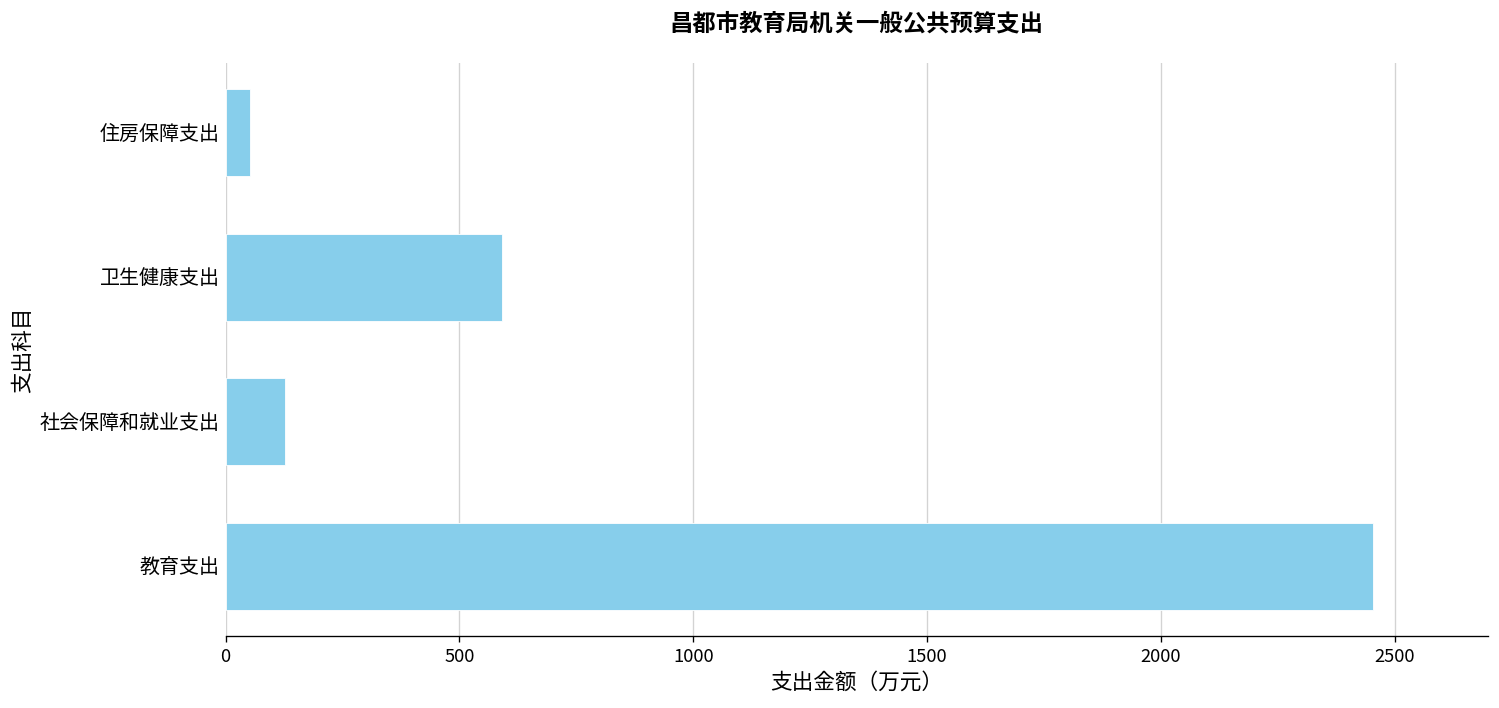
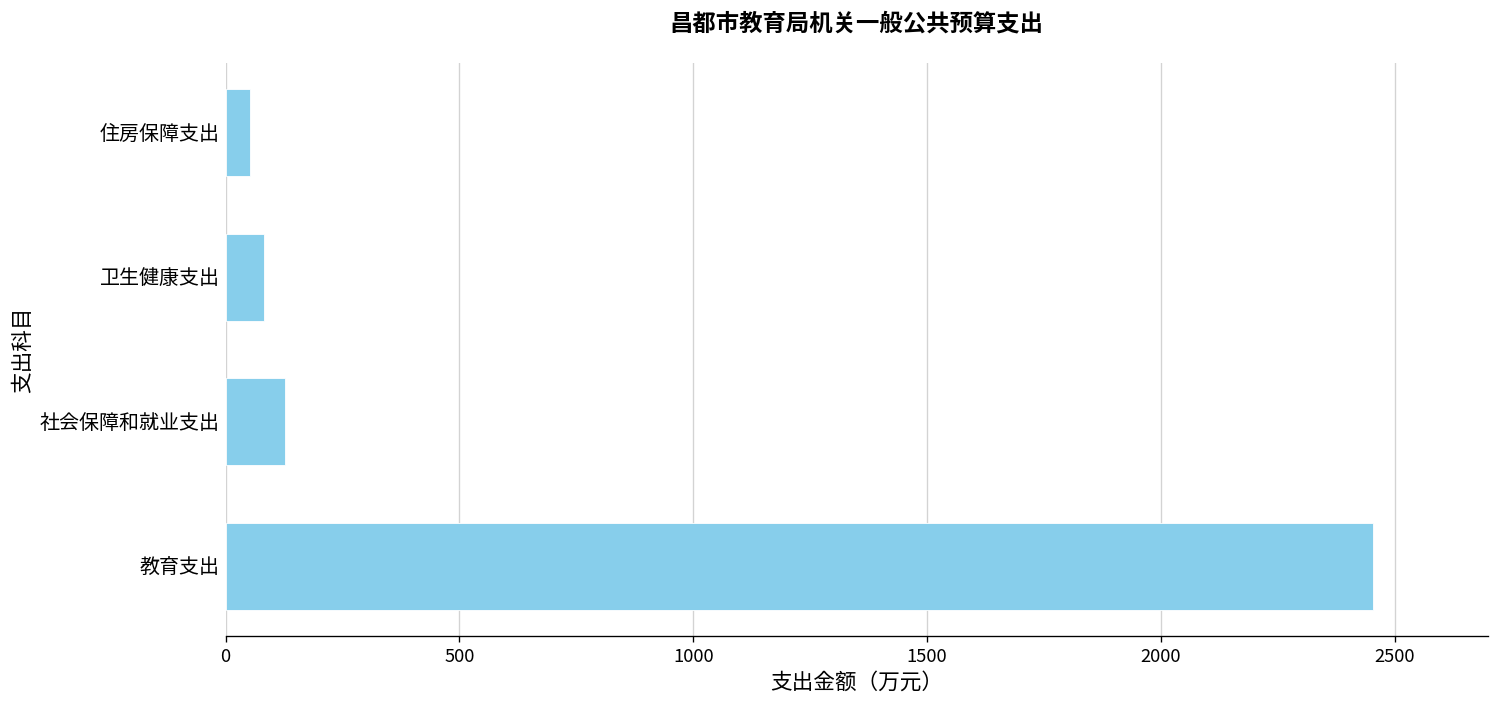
  {
    "住房保障支出": 50,
-   "卫生健康支出": 590,
+   "卫生健康支出": 80,
    "社会保障和就业支出": 130,
    "教育支出": 2450
  }
